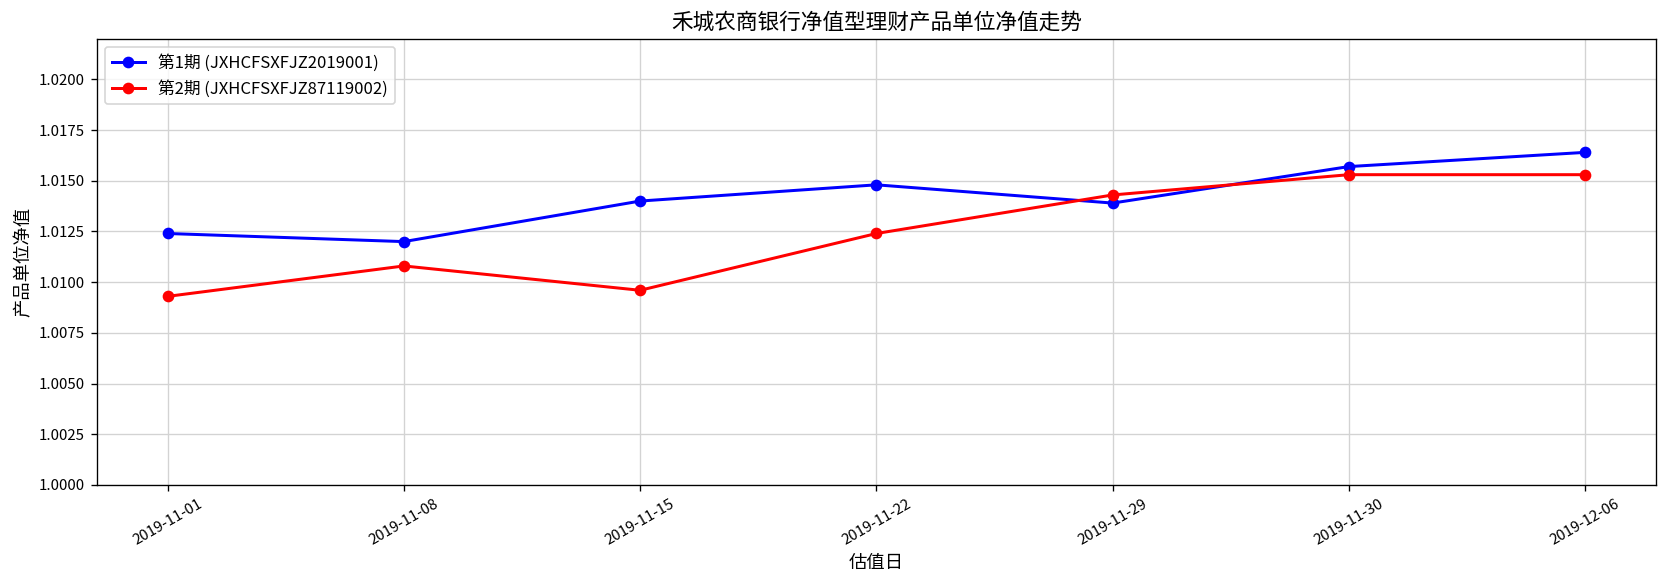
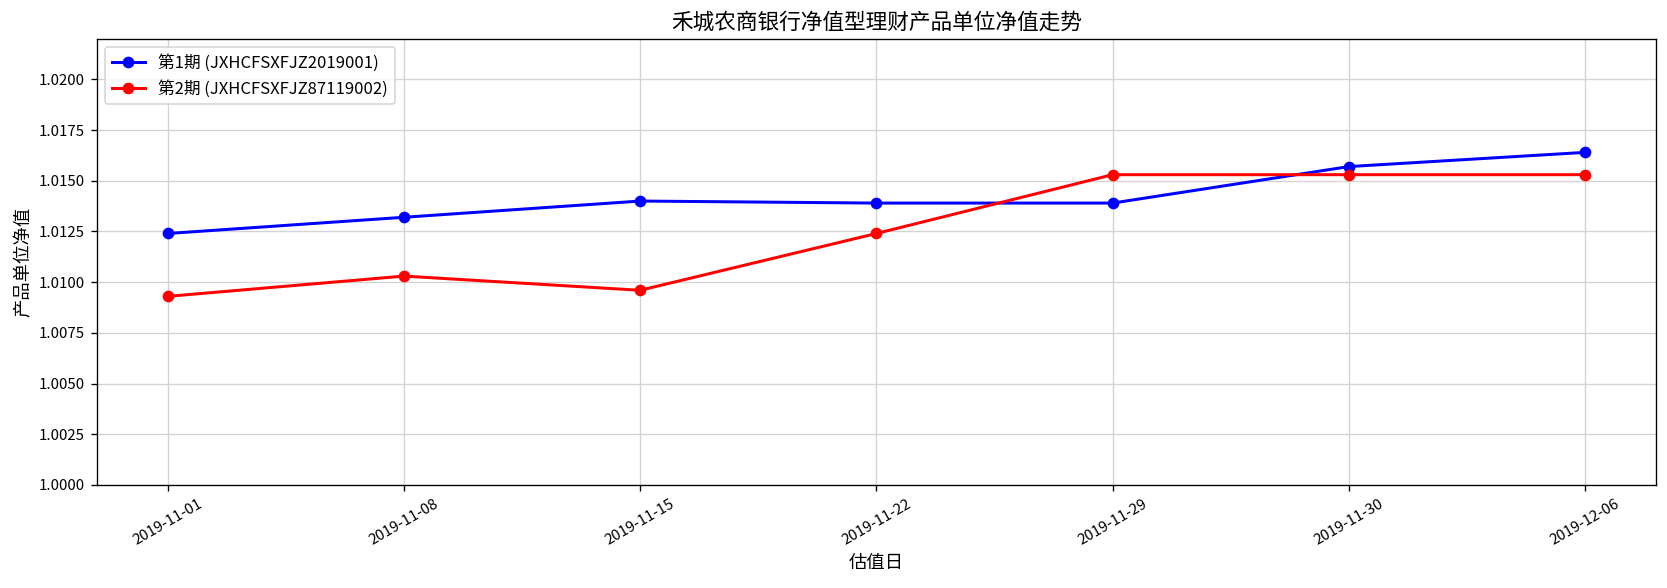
  {
    "第1期 (JXHCFSXFJZ2019001)": {
      "2019-11-01": 1.0124,
-     "2019-11-08": 1.0120,
+     "2019-11-08": 1.0132,
      "2019-11-15": 1.0140,
-     "2019-11-22": 1.0148,
+     "2019-11-22": 1.0139,
      "2019-11-29": 1.0139,
      "2019-11-30": 1.0157,
      "2019-12-06": 1.0164
    },
    "第2期 (JXHCFSXFJZ87119002)": {
      "2019-11-01": 1.0093,
-     "2019-11-08": 1.0108,
+     "2019-11-08": 1.0103,
      "2019-11-15": 1.0096,
      "2019-11-22": 1.0124,
-     "2019-11-29": 1.0143,
+     "2019-11-29": 1.0153,
      "2019-11-30": 1.0153,
      "2019-12-06": 1.0153
    }
  }
